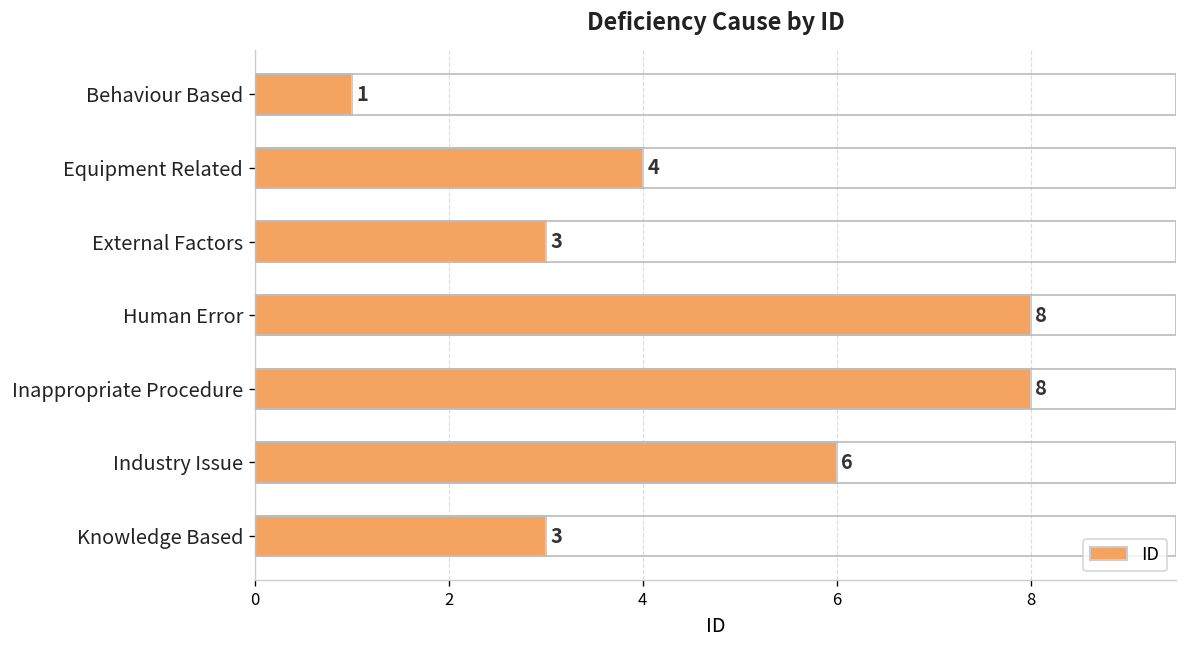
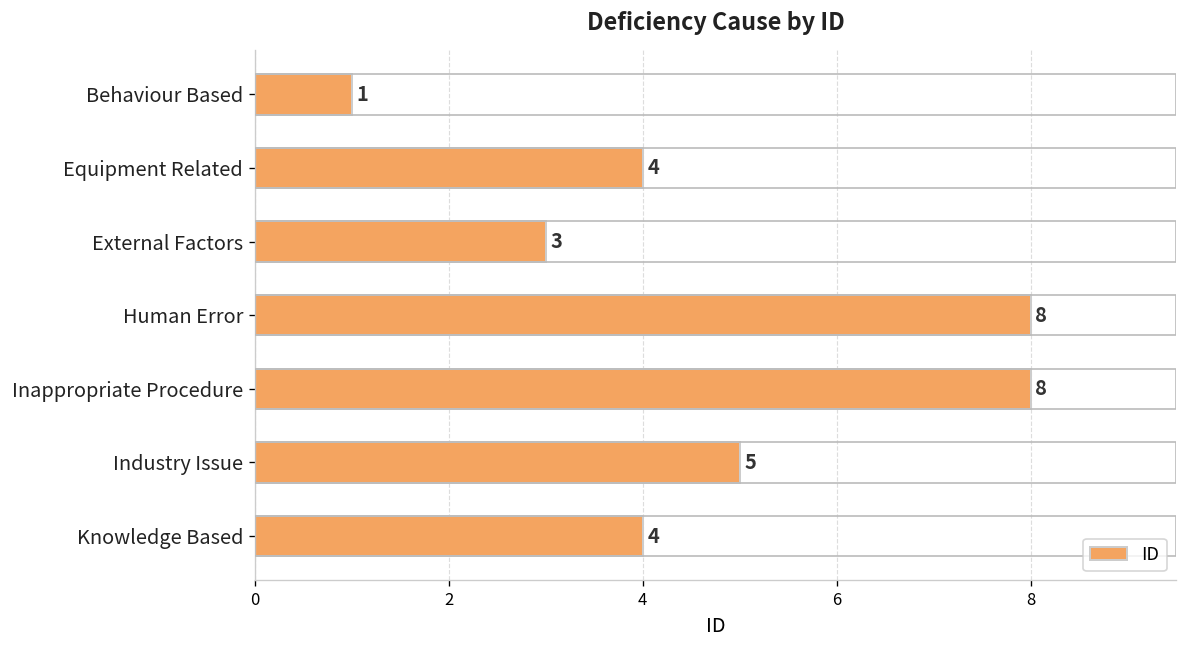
  {
    "Behaviour Based": 1,
    "Equipment Related": 4,
    "External Factors": 3,
    "Human Error": 8,
    "Inappropriate Procedure": 8,
-   "Industry Issue": 6,
-   "Knowledge Based": 3
+   "Industry Issue": 5,
+   "Knowledge Based": 4
  }
